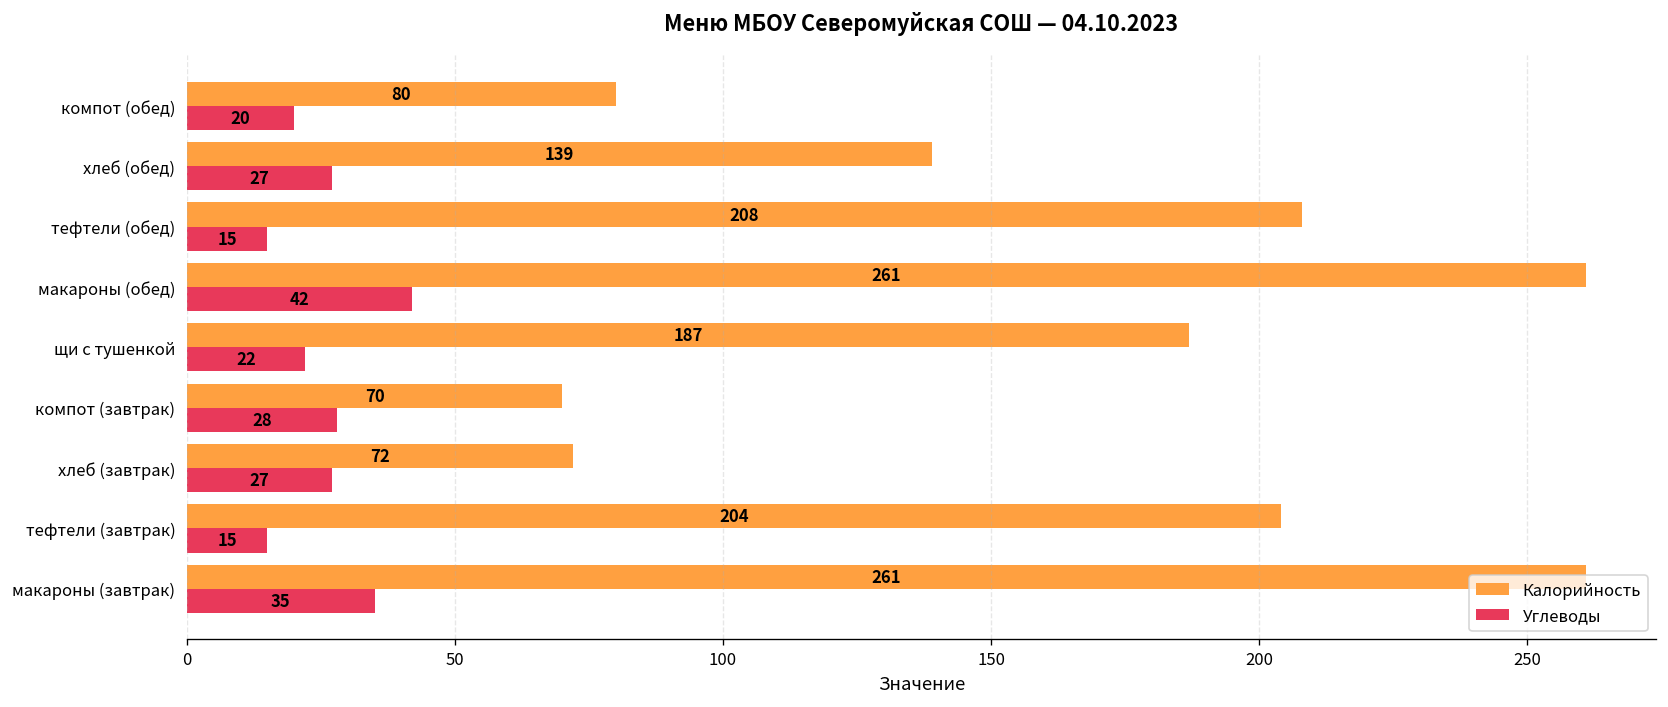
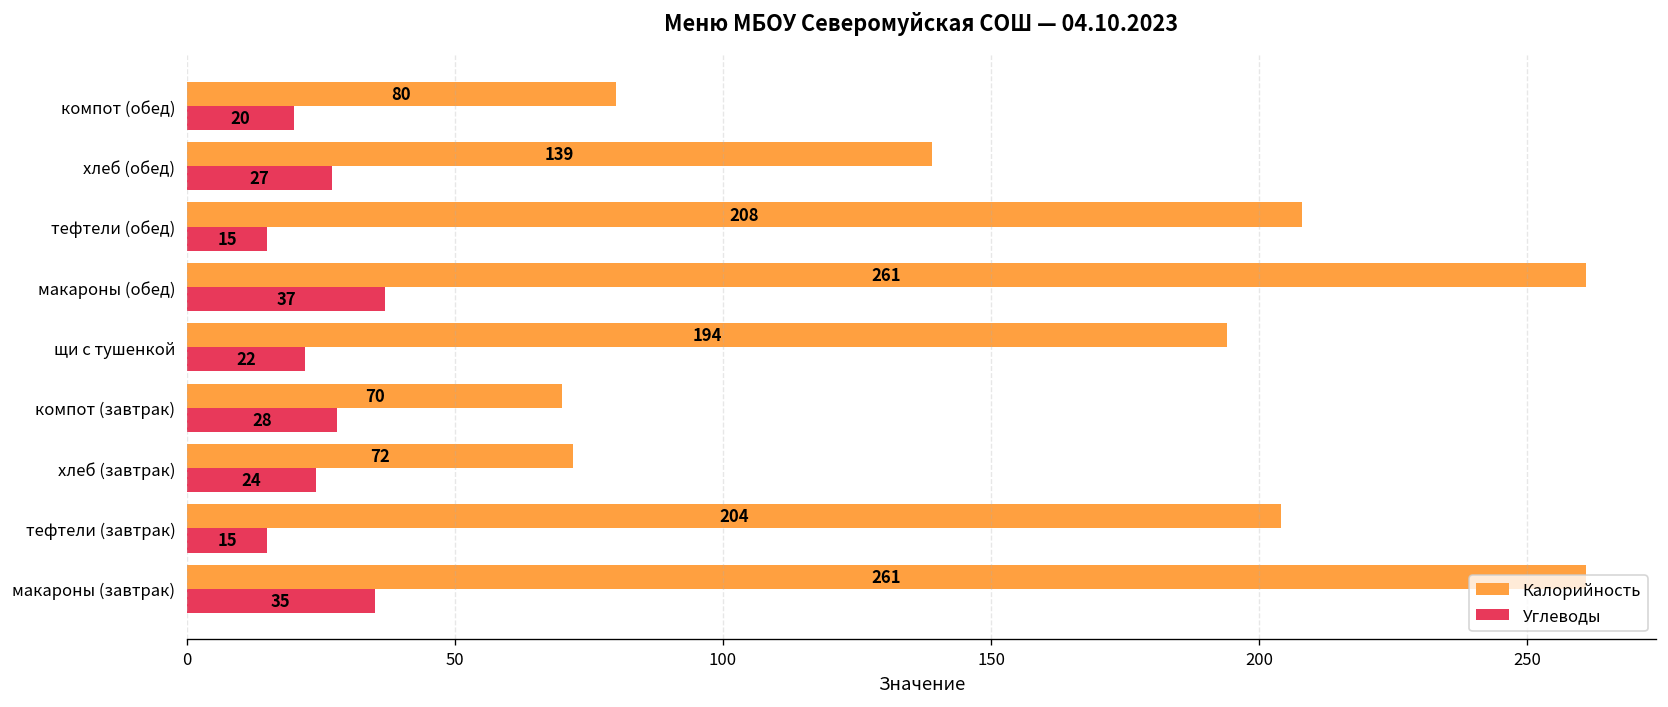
  {
    "Калорийность": {
      "компот (обед)": 80,
      "хлеб (обед)": 139,
      "тефтели (обед)": 208,
      "макароны (обед)": 261,
-     "щи с тушенкой": 187,
+     "щи с тушенкой": 194,
      "компот (завтрак)": 70,
      "хлеб (завтрак)": 72,
      "тефтели (завтрак)": 204
    },
    "Углеводы": {
      "компот (обед)": 20,
      "хлеб (обед)": 27,
      "тефтели (обед)": 15,
-     "макароны (обед)": 42,
+     "макароны (обед)": 37,
      "щи с тушенкой": 22,
      "компот (завтрак)": 28,
-     "хлеб (завтрак)": 27,
+     "хлеб (завтрак)": 24,
      "тефтели (завтрак)": 15,
      "макароны (завтрак)": 35
    }
  }
